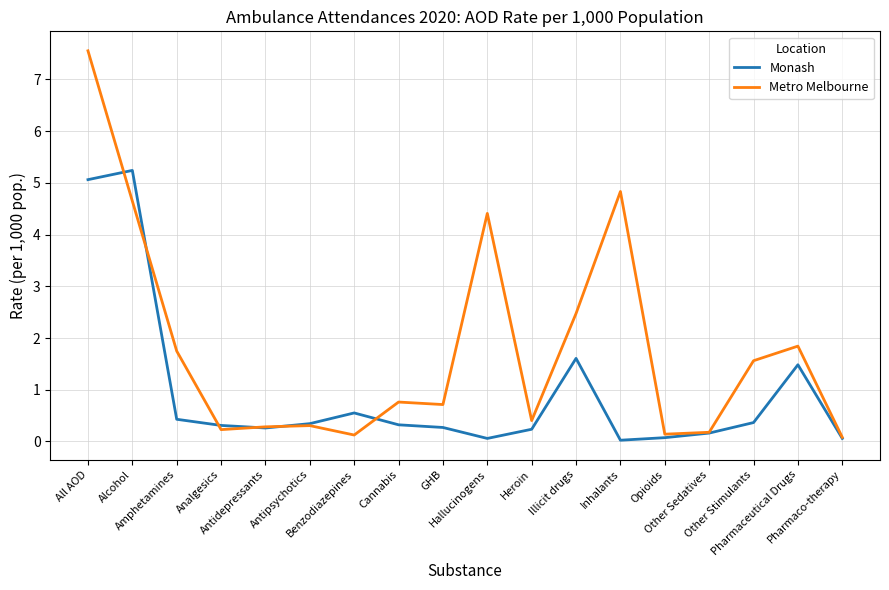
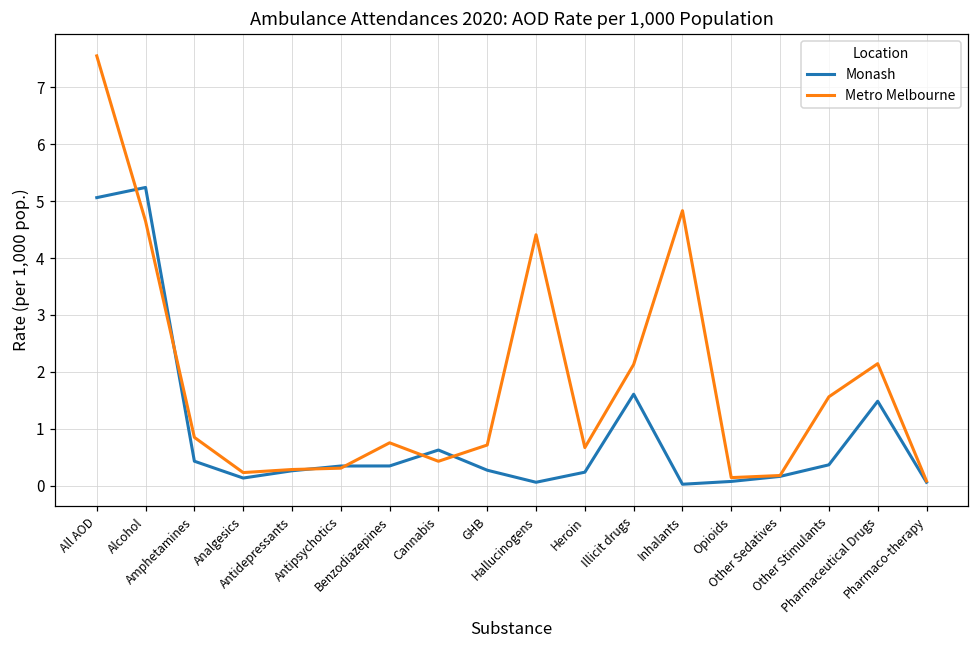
  {
    "Monash": {
      "All AOD": 5.1,
      "Alcohol": 5.2,
      "Amphetamines": 0.4,
-     "Analgesics": 0.3,
-     "Benzodiazepines": 0.6,
-     "Cannabis": 0.3,
+     "Analgesics": 0.1,
+     "Benzodiazepines": 0.3,
+     "Cannabis": 0.6,
      "GHB": 0.3,
      "Hallucinogens": 0.1,
      "Heroin": 0.2,
      "Illicit drugs": 1.6,
      "Inhalants": 0.0,
      "Opioids": 0.1,
      "Other Stimulants": 0.4,
      "Pharmaceutical Drugs": 1.5
    },
    "Metro Melbourne": {
      "All AOD": 7.6,
      "Alcohol": 4.6,
-     "Amphetamines": 1.7,
+     "Amphetamines": 0.8,
      "Analgesics": 0.2,
-     "Benzodiazepines": 0.1,
-     "Cannabis": 0.8,
+     "Benzodiazepines": 0.8,
+     "Cannabis": 0.4,
      "GHB": 0.7,
      "Hallucinogens": 4.4,
-     "Heroin": 0.4,
-     "Illicit drugs": 2.5,
+     "Heroin": 0.7,
+     "Illicit drugs": 2.1,
      "Inhalants": 4.8,
      "Opioids": 0.1,
      "Other Stimulants": 1.6,
-     "Pharmaceutical Drugs": 1.8
+     "Pharmaceutical Drugs": 2.1
    }
  }
